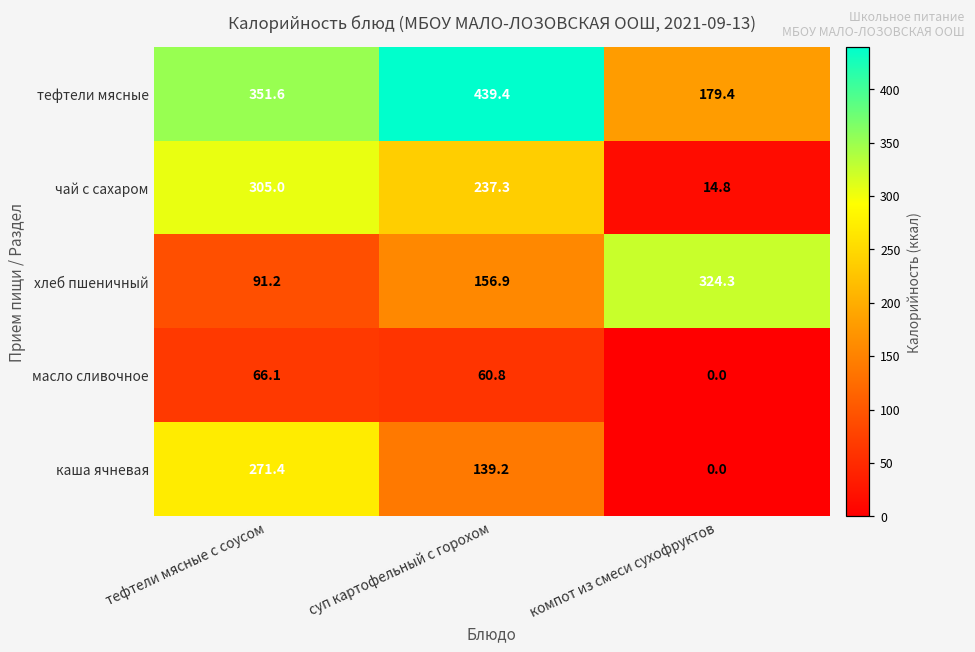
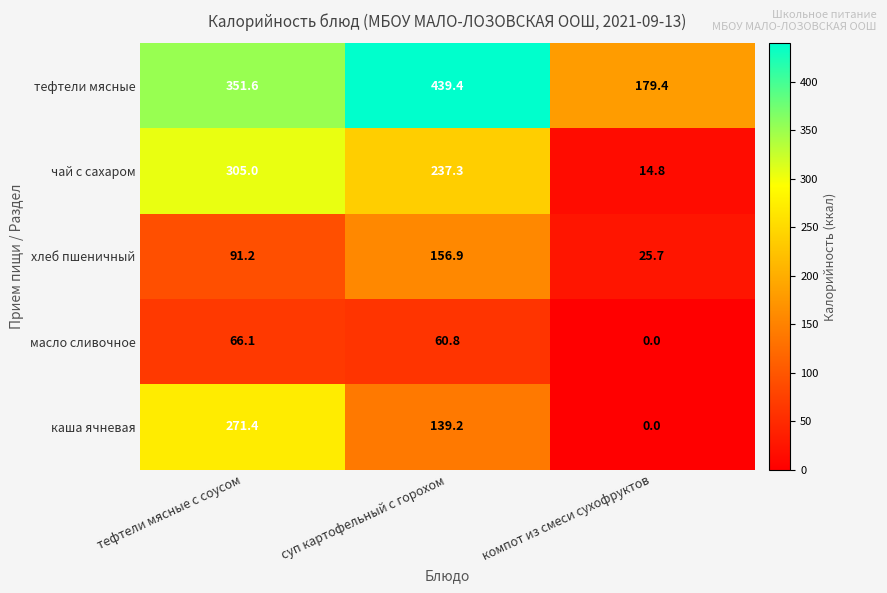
  {
    "тефтели мясные": {
      "тефтели мясные с соусом": 351.6,
      "суп картофельный с горохом": 439.4,
      "компот из смеси сухофруктов": 179.4
    },
    "чай с сахаром": {
      "тефтели мясные с соусом": 305.0,
      "суп картофельный с горохом": 237.3,
      "компот из смеси сухофруктов": 14.8
    },
    "хлеб пшеничный": {
      "тефтели мясные с соусом": 91.2,
      "суп картофельный с горохом": 156.9,
-     "компот из смеси сухофруктов": 324.3
+     "компот из смеси сухофруктов": 25.7
    },
    "масло сливочное": {
      "тефтели мясные с соусом": 66.1,
      "суп картофельный с горохом": 60.8,
      "компот из смеси сухофруктов": 0.0
    },
    "каша ячневая": {
      "тефтели мясные с соусом": 271.4,
      "суп картофельный с горохом": 139.2,
      "компот из смеси сухофруктов": 0.0
    }
  }
